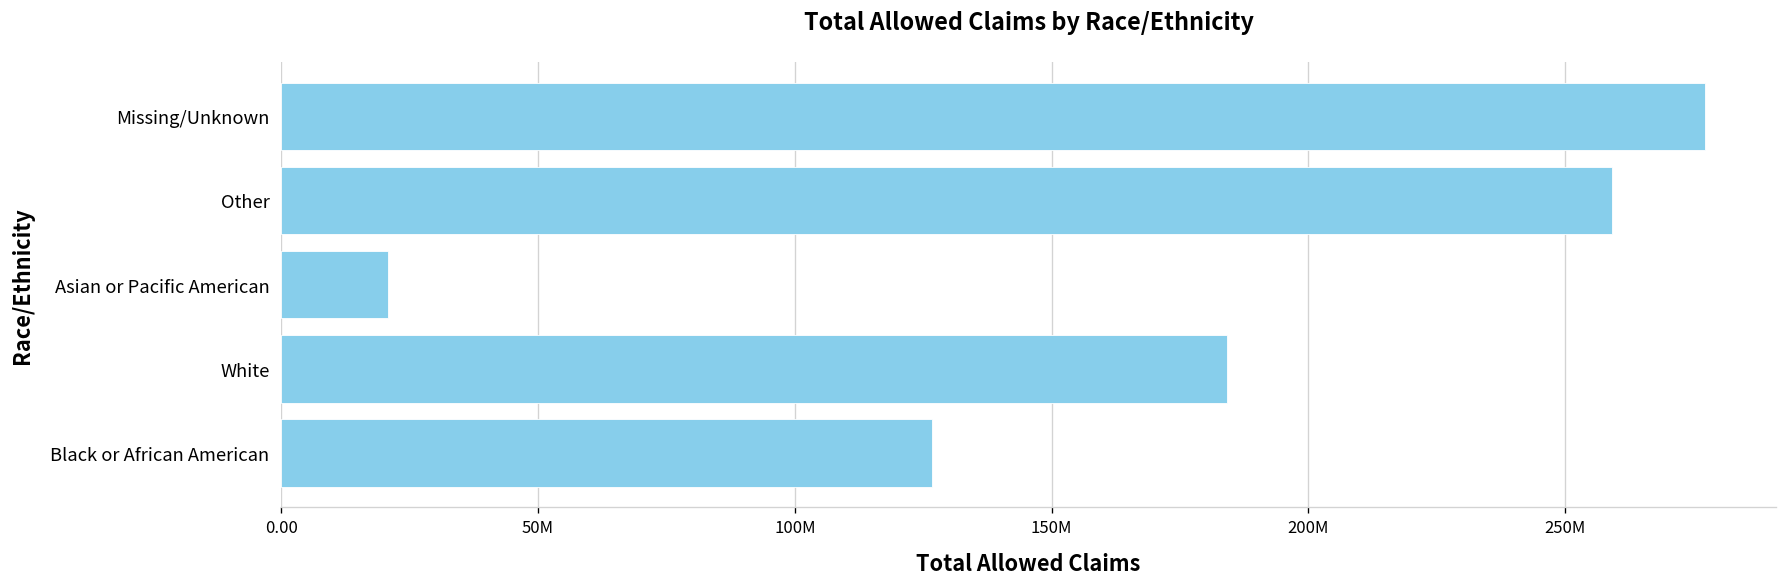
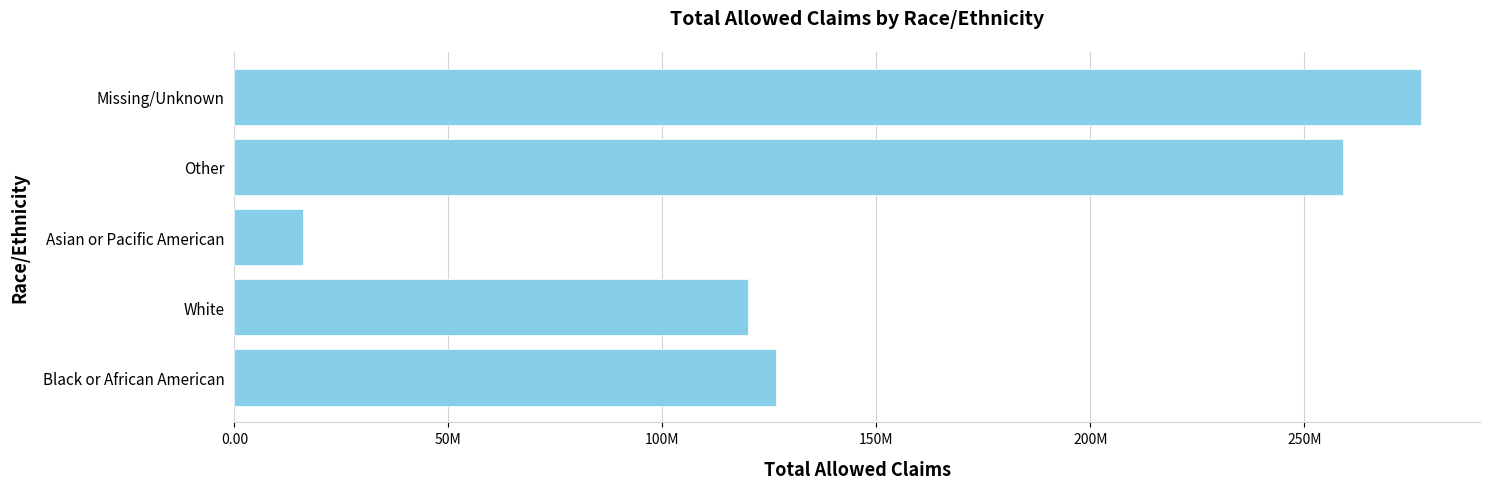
  {
    "Missing/Unknown": 277000000,
    "Other": 259000000,
-   "Asian or Pacific American": 21000000,
-   "White": 184000000,
+   "Asian or Pacific American": 16000000,
+   "White": 120000000,
    "Black or African American": 127000000
  }
